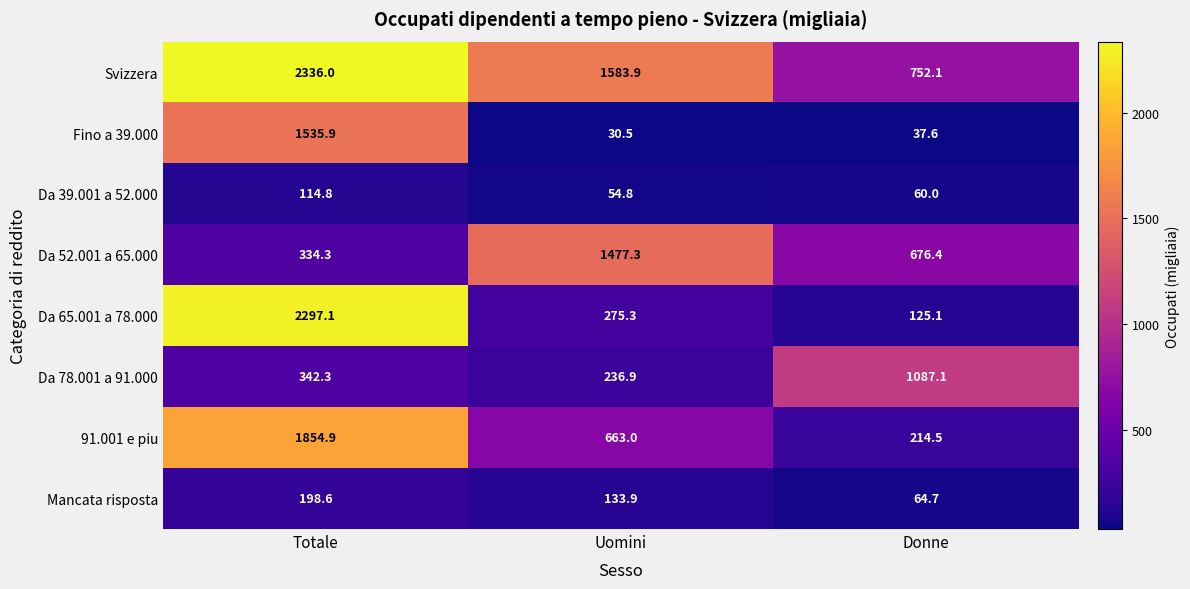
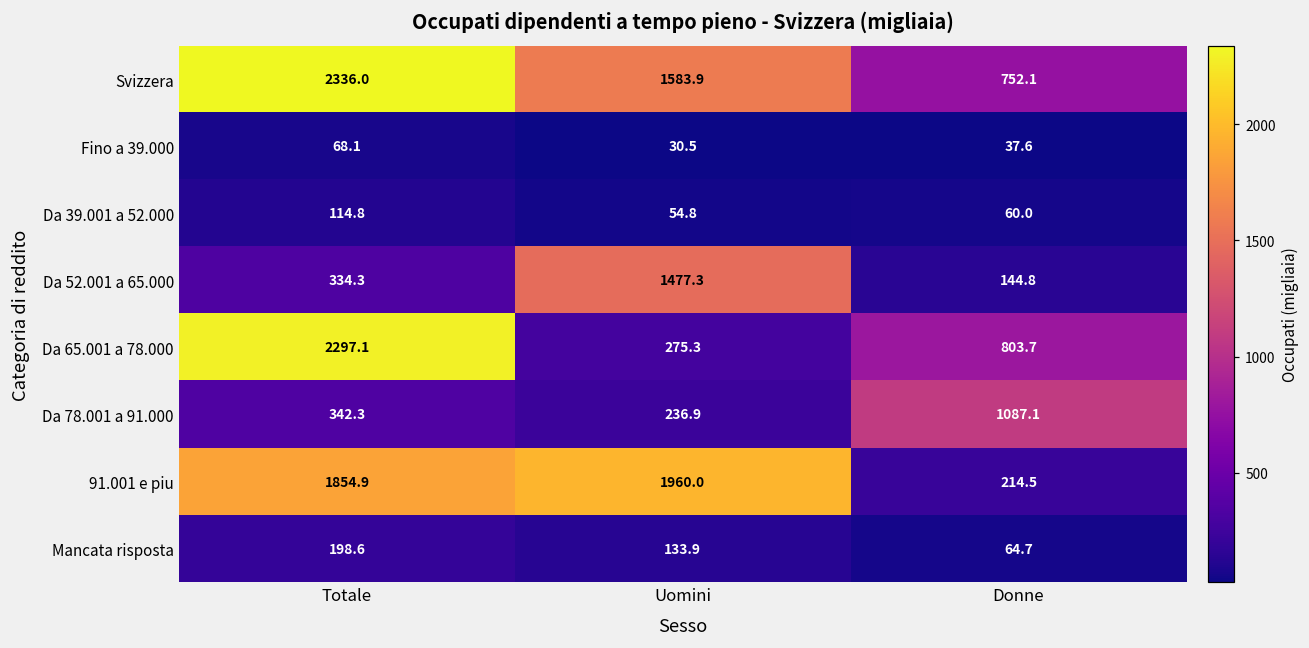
  {
    "Svizzera": {
      "Totale": 2336.0,
      "Uomini": 1583.9,
      "Donne": 752.1
    },
    "Fino a 39.000": {
-     "Totale": 1535.9,
+     "Totale": 68.1,
      "Uomini": 30.5,
      "Donne": 37.6
    },
    "Da 39.001 a 52.000": {
      "Totale": 114.8,
      "Uomini": 54.8,
      "Donne": 60.0
    },
    "Da 52.001 a 65.000": {
      "Totale": 334.3,
      "Uomini": 1477.3,
-     "Donne": 676.4
+     "Donne": 144.8
    },
    "Da 65.001 a 78.000": {
      "Totale": 2297.1,
      "Uomini": 275.3,
-     "Donne": 125.1
+     "Donne": 803.7
    },
    "Da 78.001 a 91.000": {
      "Totale": 342.3,
      "Uomini": 236.9,
      "Donne": 1087.1
    },
    "91.001 e piu": {
      "Totale": 1854.9,
-     "Uomini": 663.0,
+     "Uomini": 1960.0,
      "Donne": 214.5
    },
    "Mancata risposta": {
      "Totale": 198.6,
      "Uomini": 133.9,
      "Donne": 64.7
    }
  }
